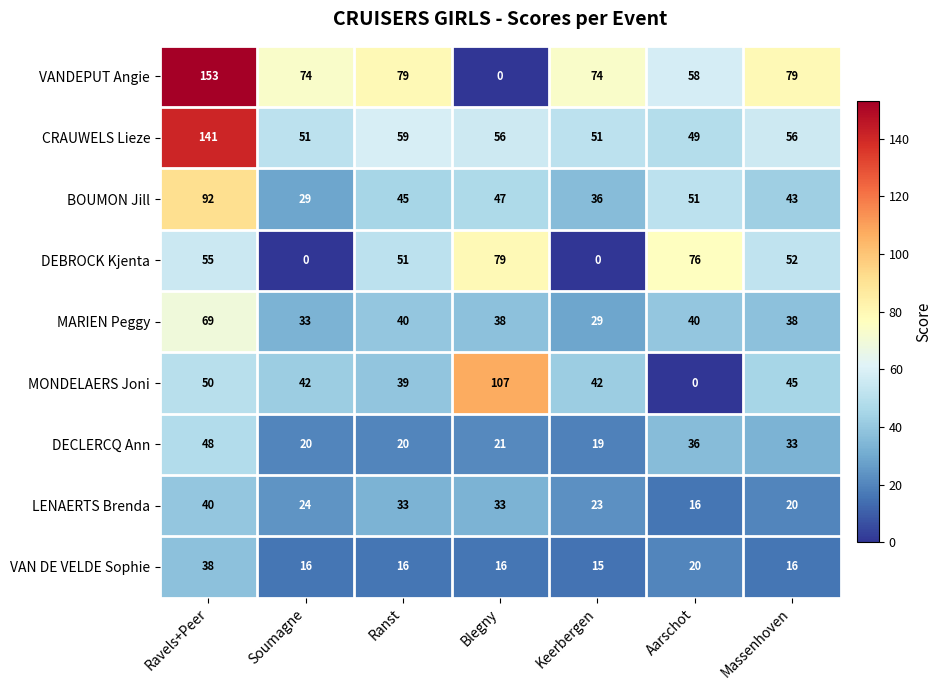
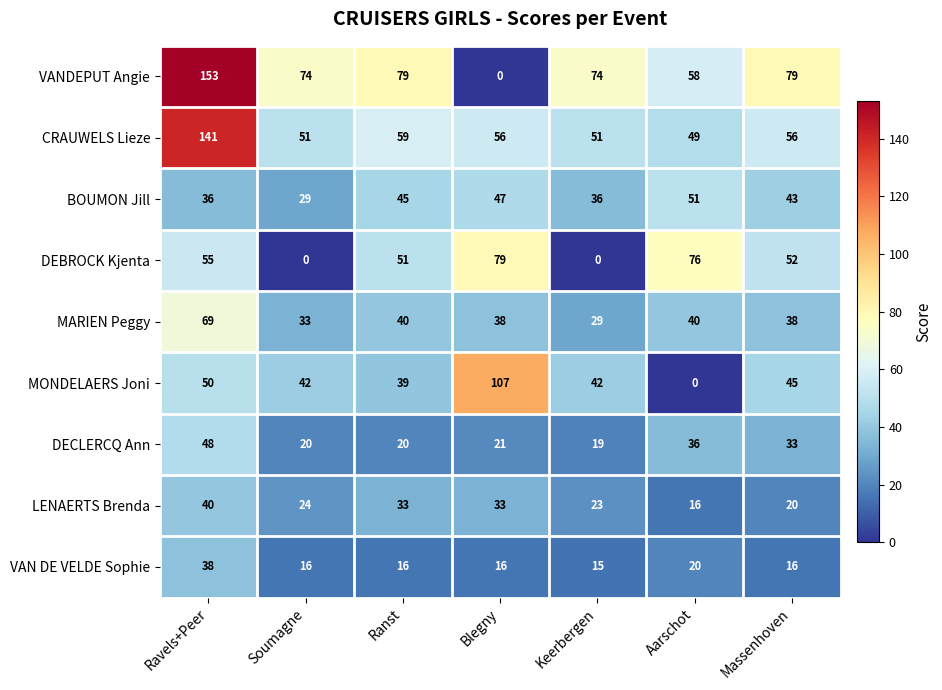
  {
    "VANDEPUT Angie": {
      "Ravels+Peer": 153,
      "Soumagne": 74,
      "Ranst": 79,
      "Blegny": 0,
      "Keerbergen": 74,
      "Aarschot": 58,
      "Massenhoven": 79
    },
    "CRAUWELS Lieze": {
      "Ravels+Peer": 141,
      "Soumagne": 51,
      "Ranst": 59,
      "Blegny": 56,
      "Keerbergen": 51,
      "Aarschot": 49,
      "Massenhoven": 56
    },
    "BOUMON Jill": {
-     "Ravels+Peer": 92,
+     "Ravels+Peer": 36,
      "Soumagne": 29,
      "Ranst": 45,
      "Blegny": 47,
      "Keerbergen": 36,
      "Aarschot": 51,
      "Massenhoven": 43
    },
    "DEBROCK Kjenta": {
      "Ravels+Peer": 55,
      "Soumagne": 0,
      "Ranst": 51,
      "Blegny": 79,
      "Keerbergen": 0,
      "Aarschot": 76,
      "Massenhoven": 52
    },
    "MARIEN Peggy": {
      "Ravels+Peer": 69,
      "Soumagne": 33,
      "Ranst": 40,
      "Blegny": 38,
      "Keerbergen": 29,
      "Aarschot": 40,
      "Massenhoven": 38
    },
    "MONDELAERS Joni": {
      "Ravels+Peer": 50,
      "Soumagne": 42,
      "Ranst": 39,
      "Blegny": 107,
      "Keerbergen": 42,
      "Aarschot": 0,
      "Massenhoven": 45
    },
    "DECLERCQ Ann": {
      "Ravels+Peer": 48,
      "Soumagne": 20,
      "Ranst": 20,
      "Blegny": 21,
      "Keerbergen": 19,
      "Aarschot": 36,
      "Massenhoven": 33
    },
    "LENAERTS Brenda": {
      "Ravels+Peer": 40,
      "Soumagne": 24,
      "Ranst": 33,
      "Blegny": 33,
      "Keerbergen": 23,
      "Aarschot": 16,
      "Massenhoven": 20
    },
    "VAN DE VELDE Sophie": {
      "Ravels+Peer": 38,
      "Soumagne": 16,
      "Ranst": 16,
      "Blegny": 16,
      "Keerbergen": 15,
      "Aarschot": 20,
      "Massenhoven": 16
    }
  }
